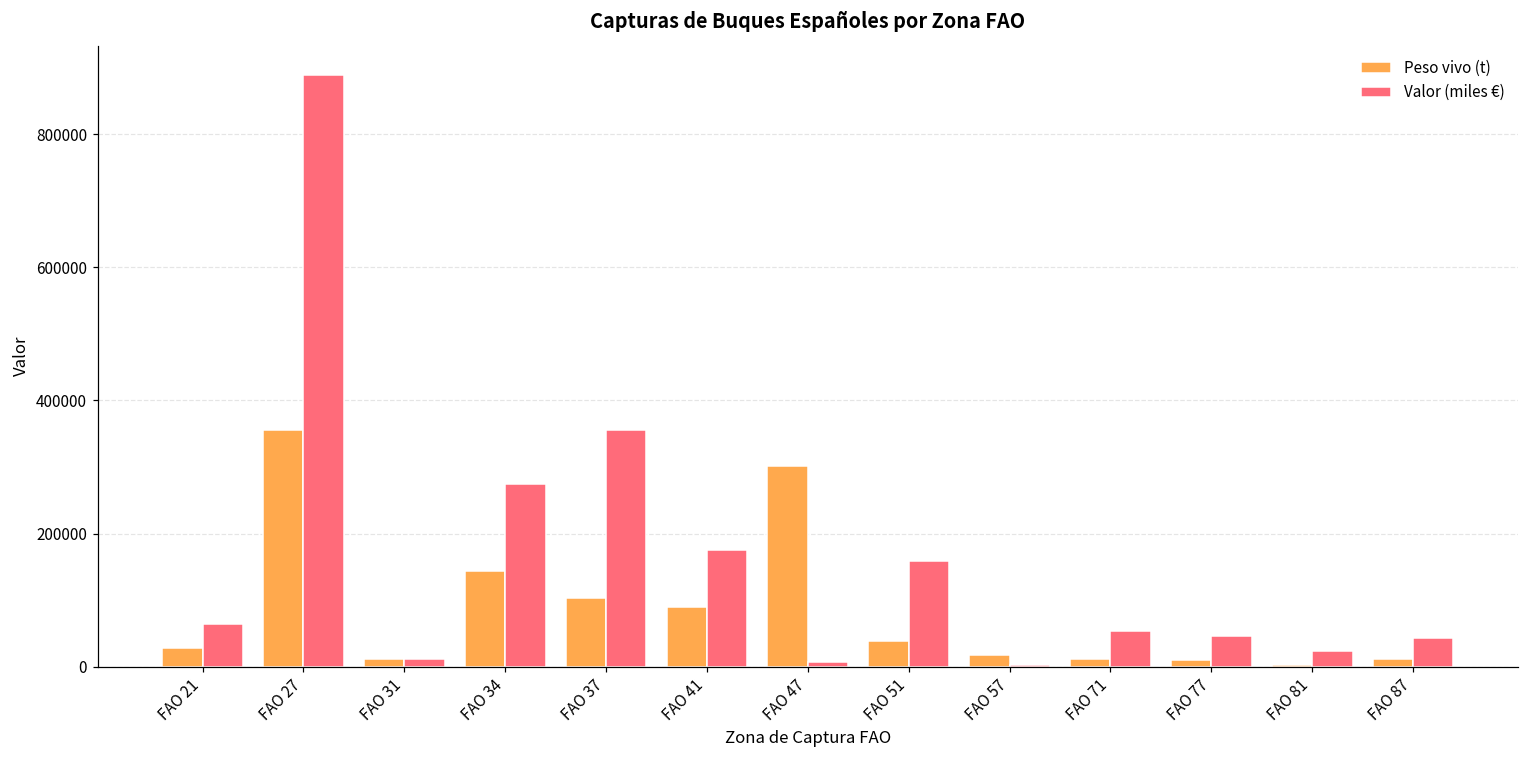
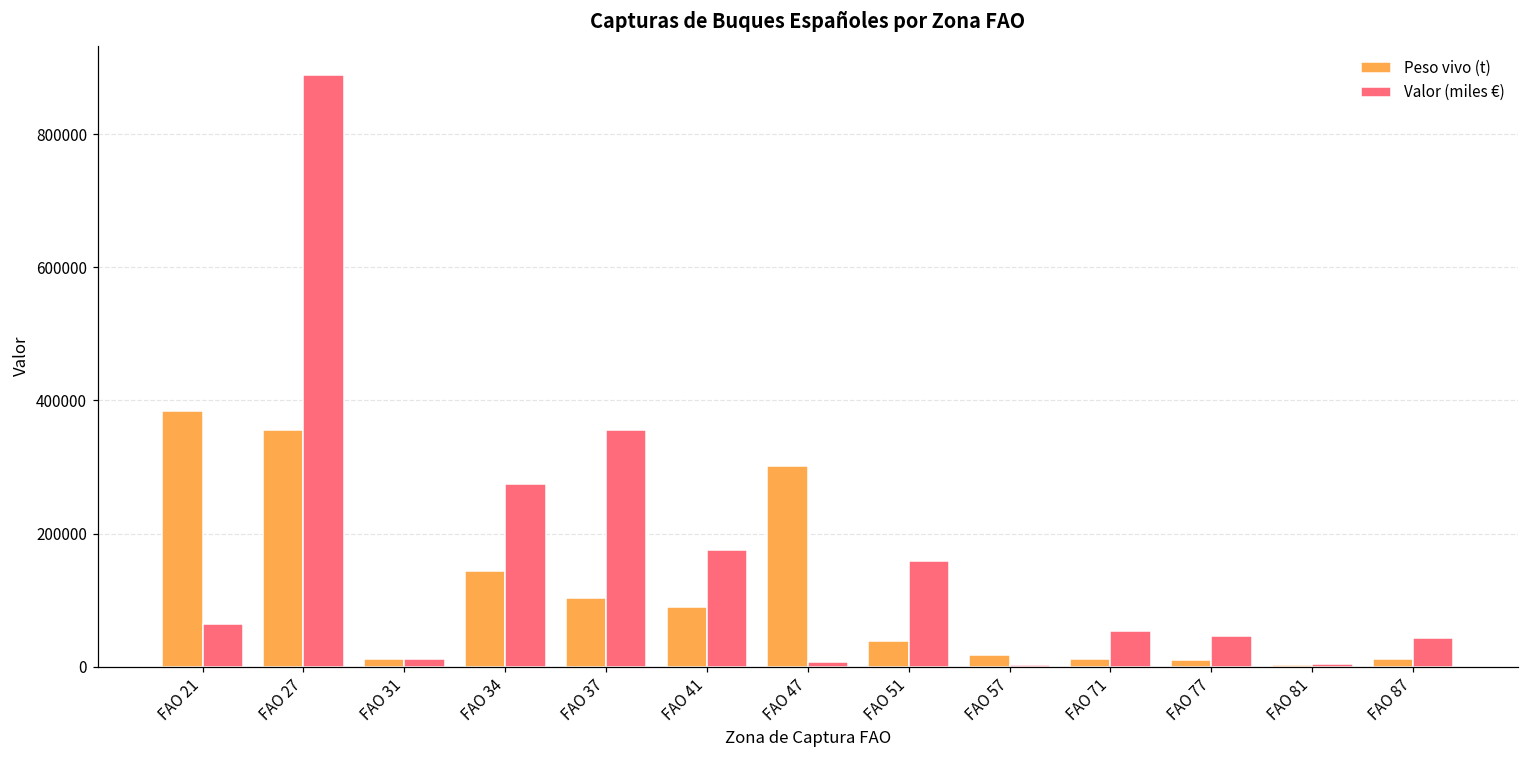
  {
    "Peso vivo (t)": {
-     "FAO 21": 30000,
+     "FAO 21": 380000,
      "FAO 27": 350000,
      "FAO 31": 10000,
      "FAO 34": 140000,
      "FAO 37": 100000,
      "FAO 41": 90000,
      "FAO 47": 300000,
      "FAO 51": 40000,
      "FAO 57": 20000,
      "FAO 71": 10000,
      "FAO 77": 10000,
      "FAO 87": 10000
    },
    "Valor (miles €)": {
      "FAO 21": 60000,
      "FAO 27": 890000,
      "FAO 31": 10000,
      "FAO 34": 270000,
      "FAO 37": 360000,
      "FAO 41": 180000,
      "FAO 47": 10000,
      "FAO 51": 160000,
      "FAO 71": 50000,
      "FAO 77": 50000,
-     "FAO 81": 20000,
+     "FAO 81": 0,
      "FAO 87": 40000
    }
  }
